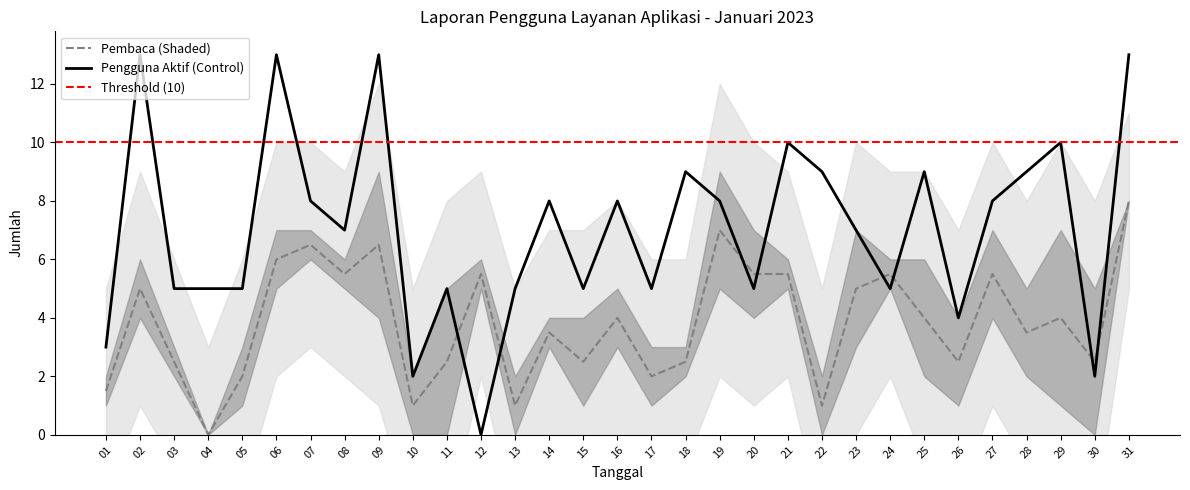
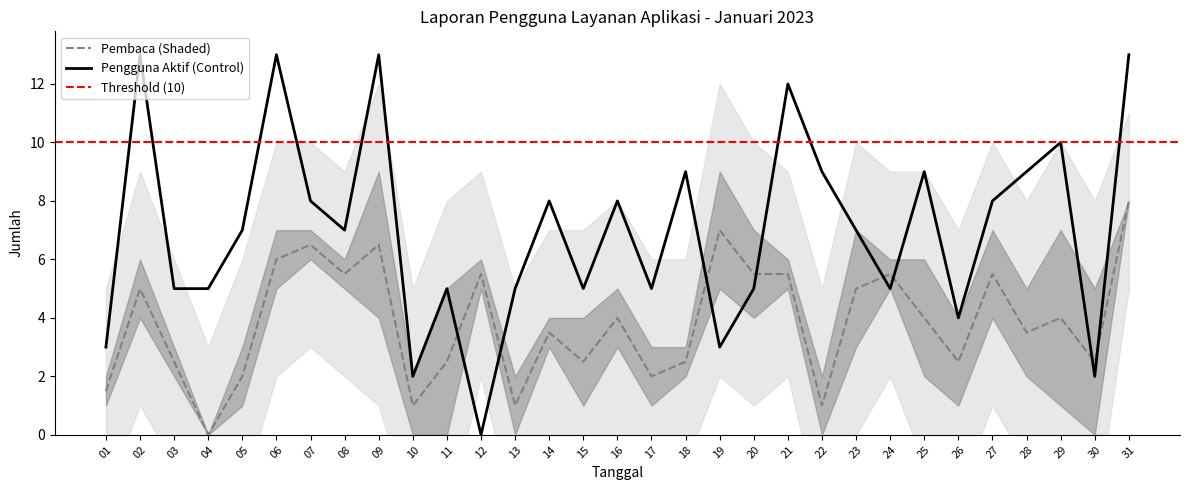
  {
    "Pengguna Aktif (Control)": {
      "01": 3,
      "03": 5,
      "04": 5,
-     "05": 5,
+     "05": 7,
      "06": 13,
      "07": 8,
      "08": 7,
      "09": 13,
      "12": 0,
      "14": 8,
      "15": 5,
      "17": 5,
      "18": 9,
-     "19": 8,
+     "19": 3,
      "20": 5,
-     "21": 10,
+     "21": 12,
      "22": 9,
      "24": 5,
      "27": 8,
      "28": 9,
      "30": 2,
      "31": 13
    }
  }
